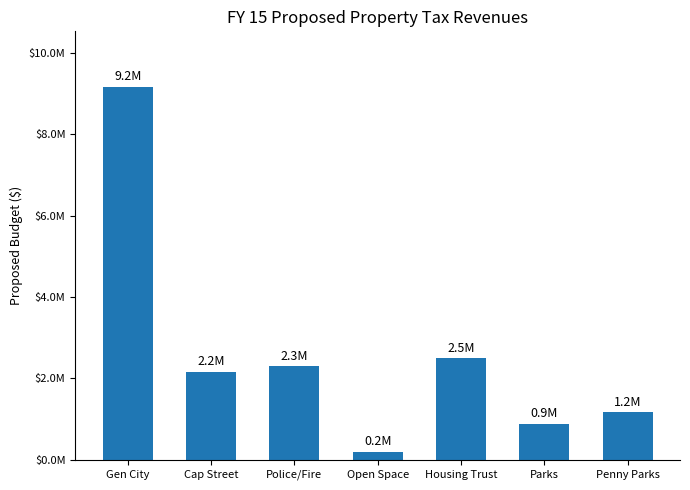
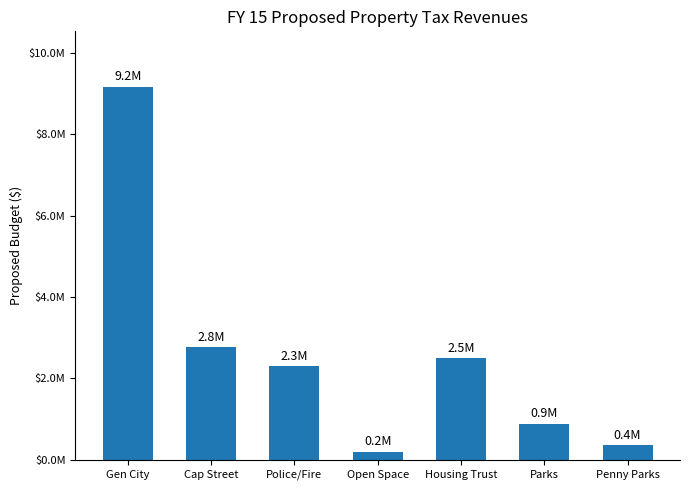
  {
    "Gen City": "9.2M",
-   "Cap Street": "2.2M",
+   "Cap Street": "2.8M",
    "Police/Fire": "2.3M",
    "Open Space": "0.2M",
    "Housing Trust": "2.5M",
    "Parks": "0.9M",
-   "Penny Parks": "1.2M"
+   "Penny Parks": "0.4M"
  }
